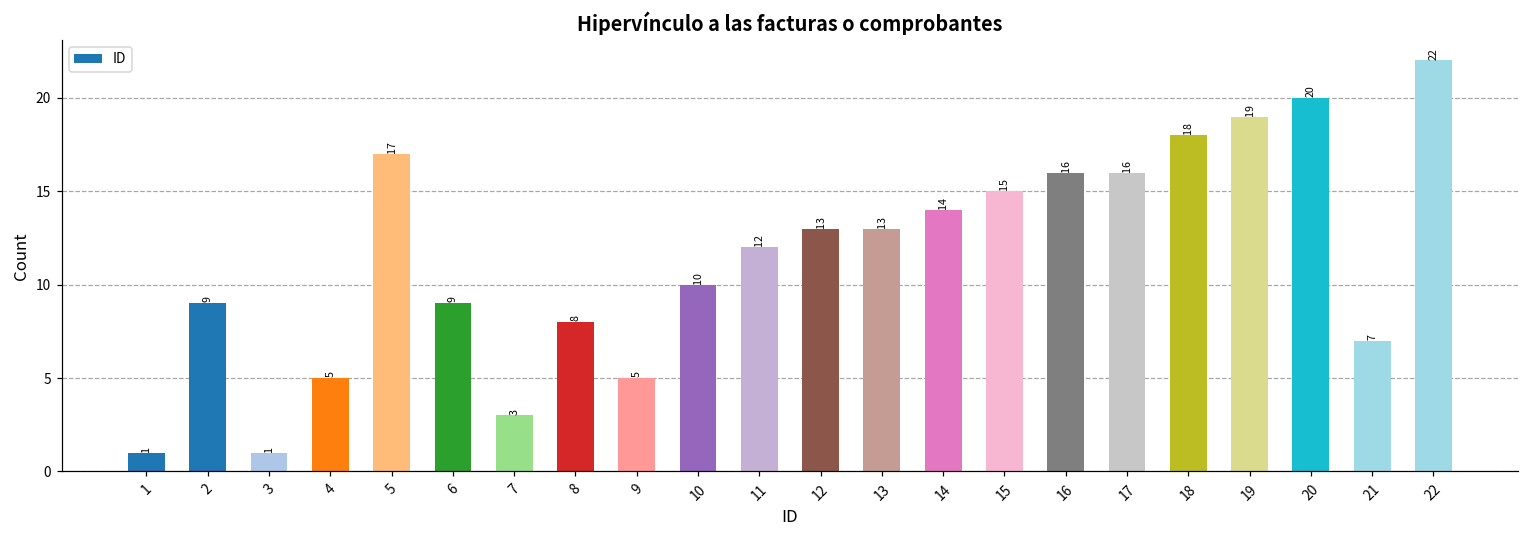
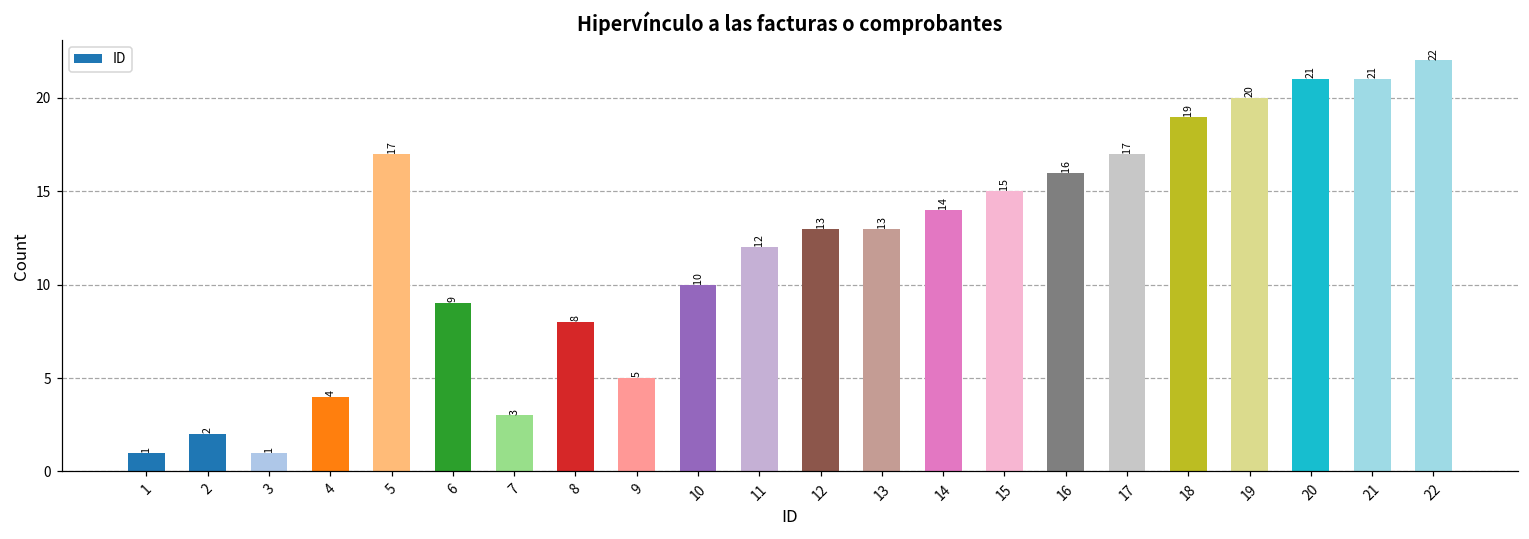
  {
    "1": 1,
-   "2": 9,
+   "2": 2,
    "3": 1,
-   "4": 5,
+   "4": 4,
    "5": 17,
    "6": 9,
    "7": 3,
    "8": 8,
    "9": 5,
    "10": 10,
    "11": 12,
    "12": 13,
    "13": 13,
    "14": 14,
    "15": 15,
    "16": 16,
-   "17": 16,
-   "18": 18,
-   "19": 19,
-   "20": 20,
-   "21": 7,
+   "17": 17,
+   "18": 19,
+   "19": 20,
+   "20": 21,
+   "21": 21,
    "22": 22
  }
